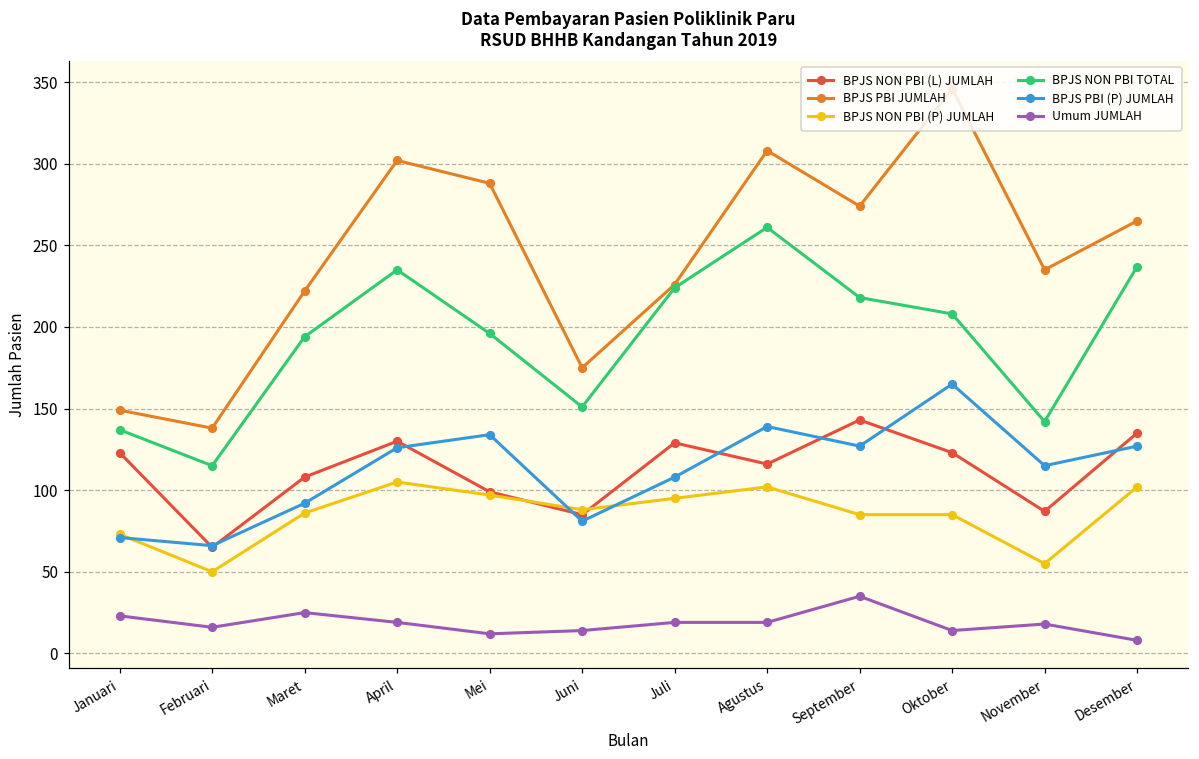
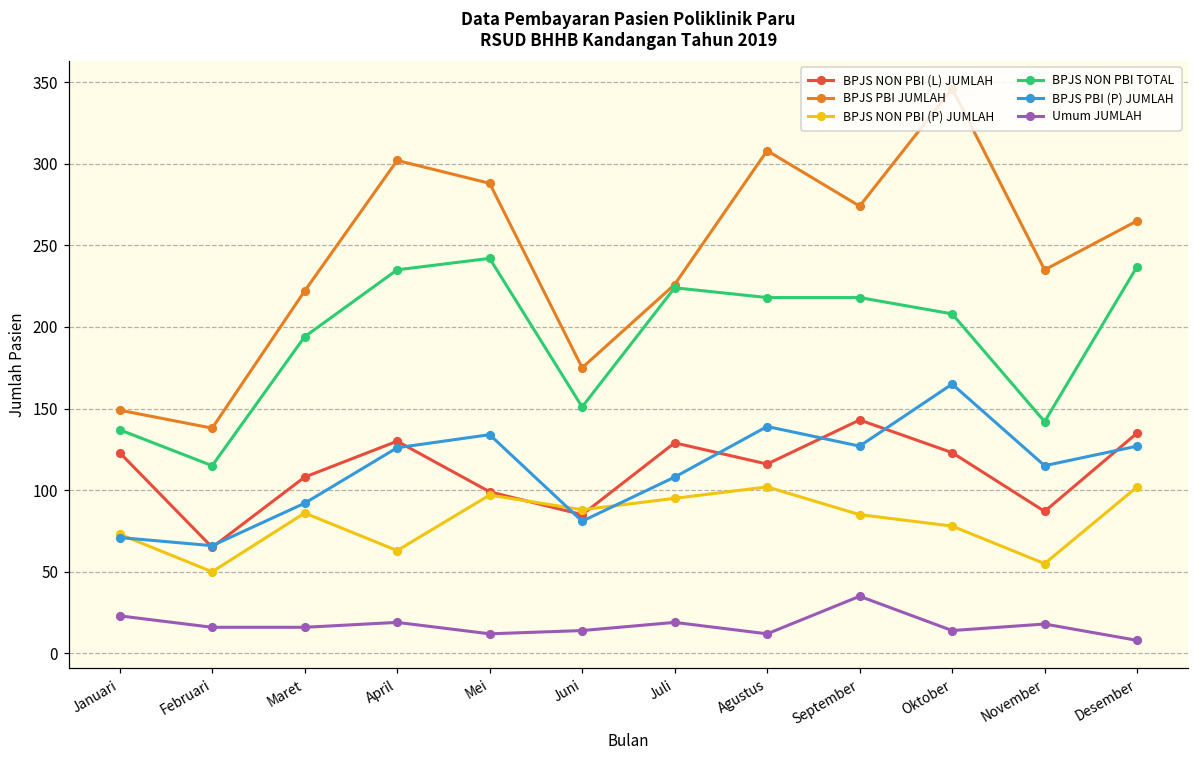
  {
    "BPJS NON PBI (P) JUMLAH": {
      "Januari": 73,
      "Februari": 50,
      "Maret": 86,
-     "April": 105,
+     "April": 63,
      "Mei": 97,
      "Juni": 88,
      "Juli": 95,
      "Agustus": 102,
      "September": 85,
-     "Oktober": 85,
+     "Oktober": 78,
      "November": 55,
      "Desember": 102
    },
    "BPJS NON PBI TOTAL": {
      "Januari": 137,
      "Februari": 115,
      "Maret": 194,
      "April": 235,
-     "Mei": 196,
+     "Mei": 242,
      "Juni": 151,
      "Juli": 224,
-     "Agustus": 261,
+     "Agustus": 218,
      "September": 218,
      "Oktober": 208,
      "November": 142,
      "Desember": 237
    },
    "BPJS PBI (P) JUMLAH": {
      "Januari": 71,
      "Maret": 92,
      "April": 126,
      "Mei": 134,
      "Juni": 81,
      "Juli": 108,
      "Agustus": 139,
      "September": 127,
      "Oktober": 165,
      "November": 115,
      "Desember": 127
    },
    "Umum JUMLAH": {
      "Januari": 23,
      "Februari": 16,
-     "Maret": 25,
+     "Maret": 16,
      "April": 19,
      "Mei": 12,
      "Juni": 14,
      "Juli": 19,
-     "Agustus": 19,
+     "Agustus": 12,
      "September": 35,
      "Oktober": 14,
      "November": 18,
      "Desember": 8
    }
  }
